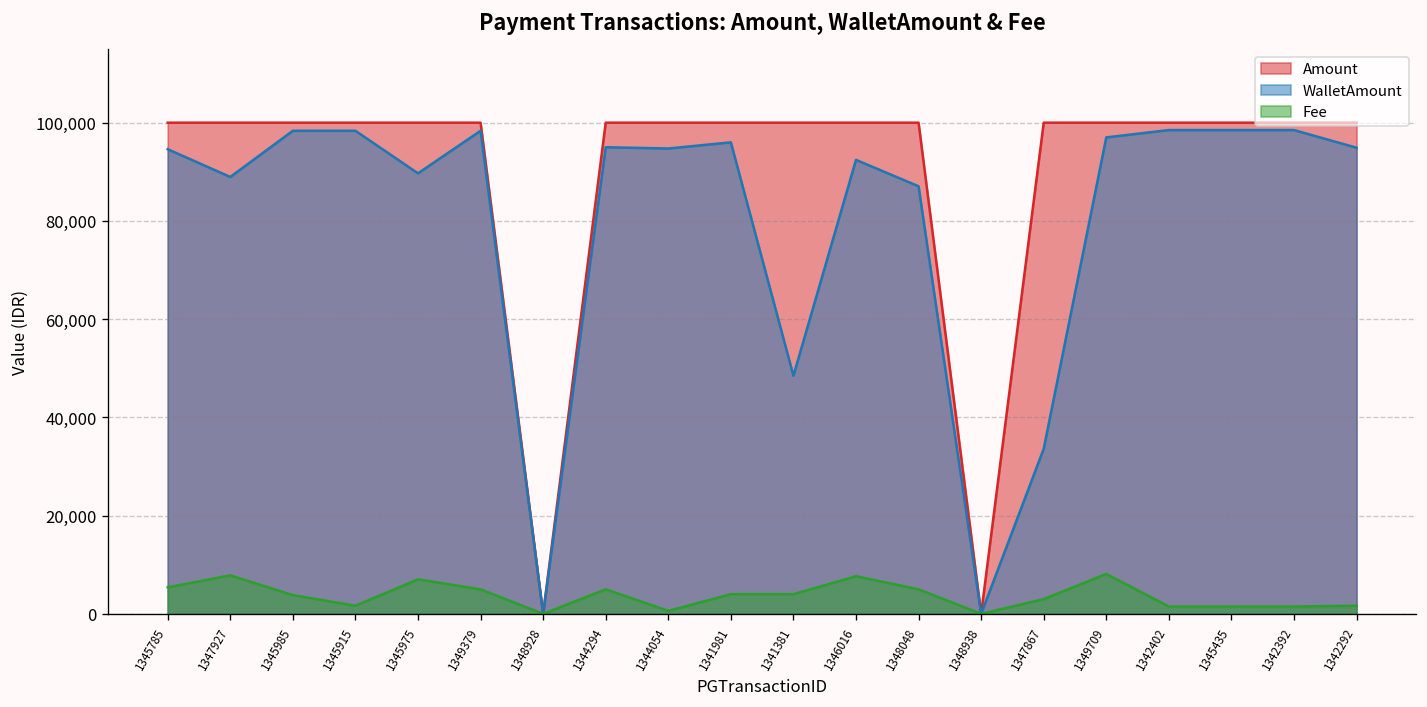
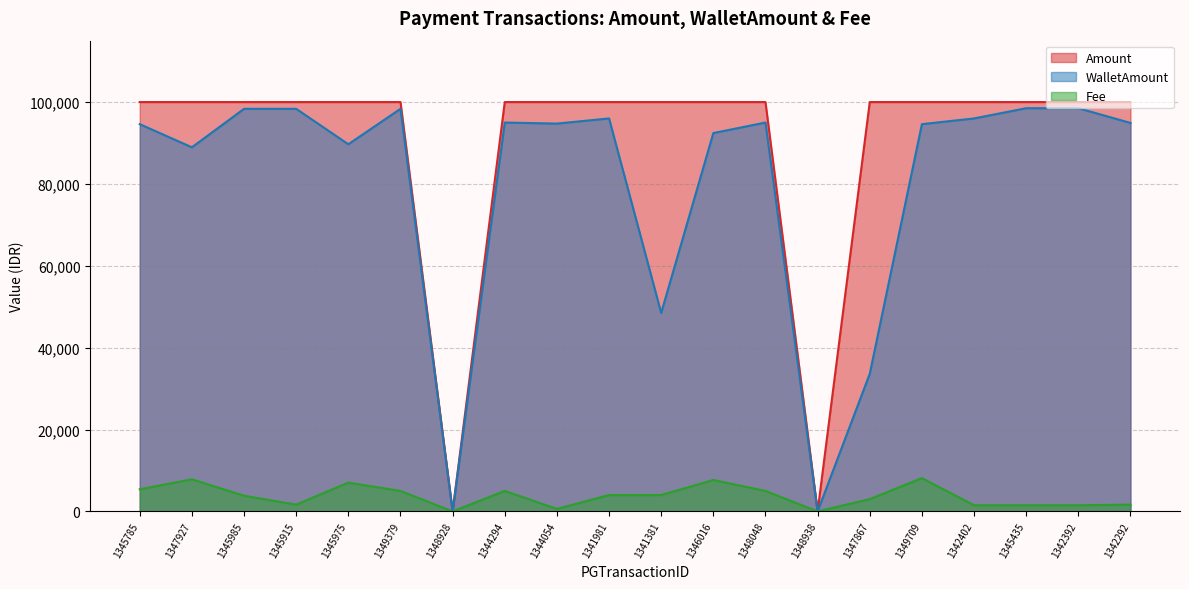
  {
    "Amount": {
      "1345785": "100,000",
      "1347927": "100,000",
      "1345985": "100,000",
      "1345915": "100,000",
      "1345975": "100,000",
      "1349379": "100,000",
      "1344294": "100,000",
      "1344054": "100,000",
      "1341981": "100,000",
      "1341381": "100,000",
      "1346016": "100,000",
      "1348048": "100,000",
      "1347867": "100,000",
      "1349709": "100,000",
      "1342402": "100,000",
      "1345435": "100,000"
    },
    "WalletAmount": {
      "1345785": "95,000",
      "1347927": "89,000",
      "1345985": "98,000",
      "1345915": "98,000",
      "1345975": "90,000",
      "1349379": "98,000",
      "1344294": "95,000",
      "1344054": "95,000",
      "1341981": "96,000",
      "1341381": "48,000",
      "1346016": "92,000",
-     "1348048": "87,000",
+     "1348048": "95,000",
      "1347867": "34,000",
-     "1349709": "97,000",
-     "1342402": "99,000",
+     "1349709": "95,000",
+     "1342402": "96,000",
      "1345435": "99,000",
      "1342292": "95,000"
    },
    "Fee": {
      "1345785": "5,000",
      "1347927": "8,000",
      "1345985": "4,000",
      "1345915": "2,000",
      "1345975": "7,000",
      "1349379": "5,000",
      "1344294": "5,000",
      "1344054": "1,000",
      "1341981": "4,000",
      "1341381": "4,000",
      "1346016": "8,000",
      "1348048": "5,000",
      "1347867": "3,000",
      "1349709": "8,000",
      "1342402": "2,000",
      "1345435": "2,000",
      "1342392": "2,000",
      "1342292": "2,000"
    }
  }
